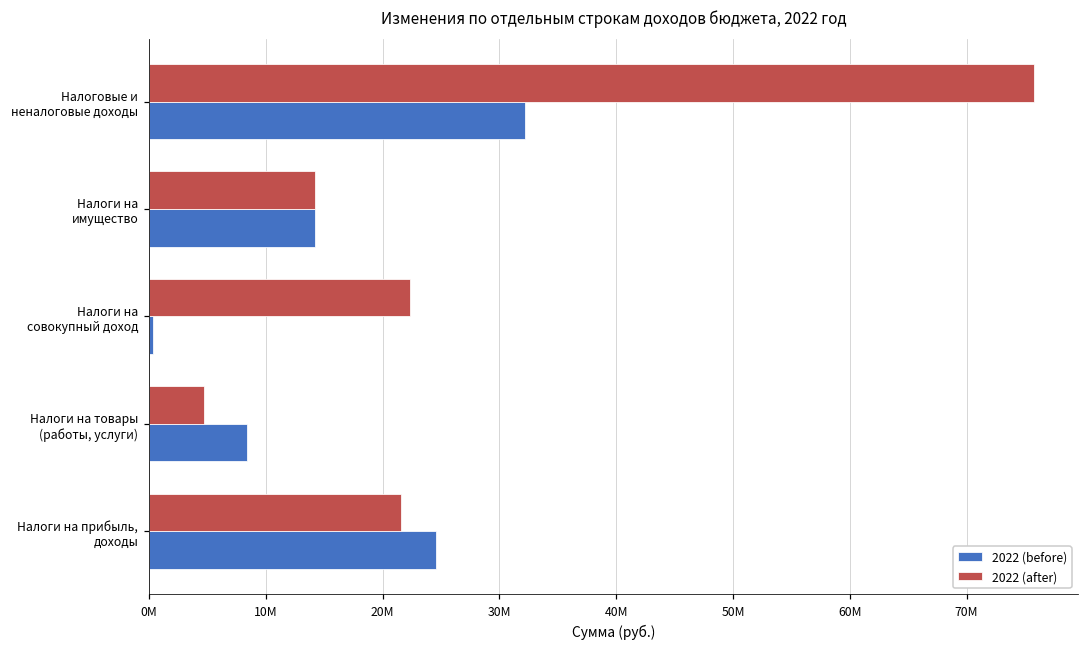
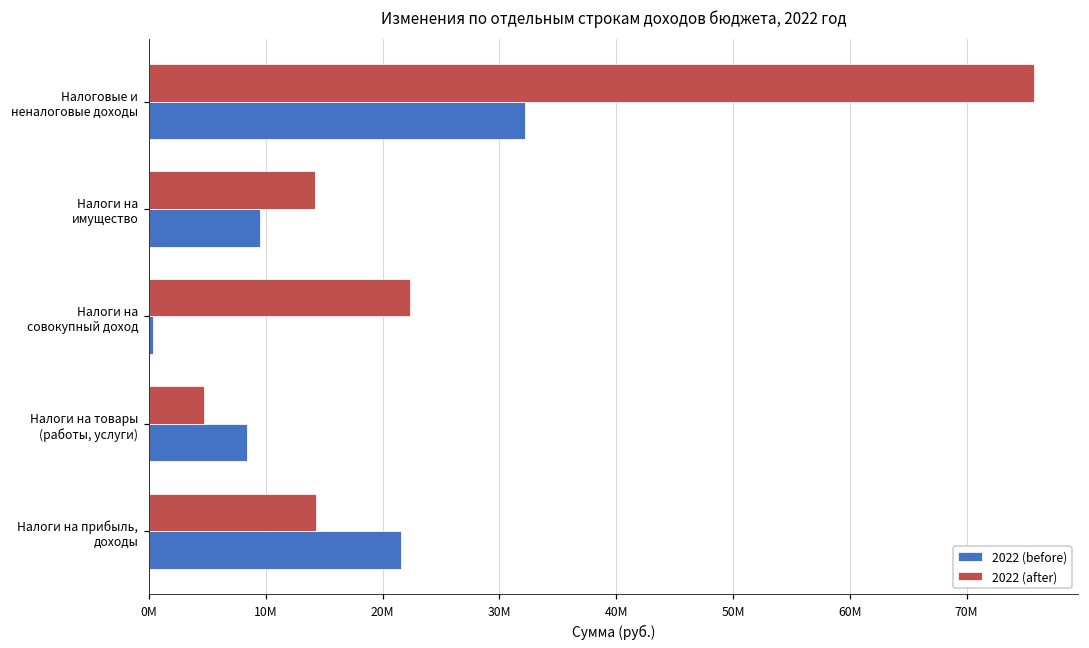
  {
    "2022 (before)": {
      "Налоговые и неналоговые доходы": 32200000,
-     "Налоги на имущество": 14200000,
+     "Налоги на имущество": 9500000,
      "Налоги на совокупный доход": 400000,
      "Налоги на товары (работы, услуги)": 8400000,
-     "Налоги на прибыль, доходы": 24500000
+     "Налоги на прибыль, доходы": 21600000
    },
    "2022 (after)": {
      "Налоговые и неналоговые доходы": 75700000,
      "Налоги на имущество": 14200000,
      "Налоги на совокупный доход": 22300000,
      "Налоги на товары (работы, услуги)": 4700000,
-     "Налоги на прибыль, доходы": 21600000
+     "Налоги на прибыль, доходы": 14300000
    }
  }
